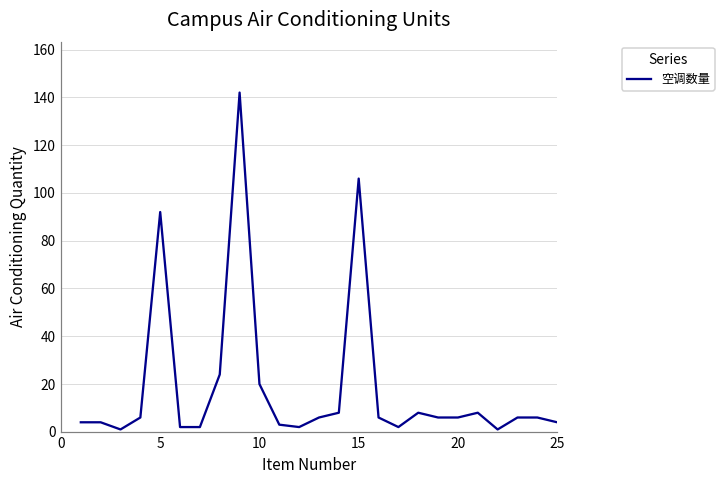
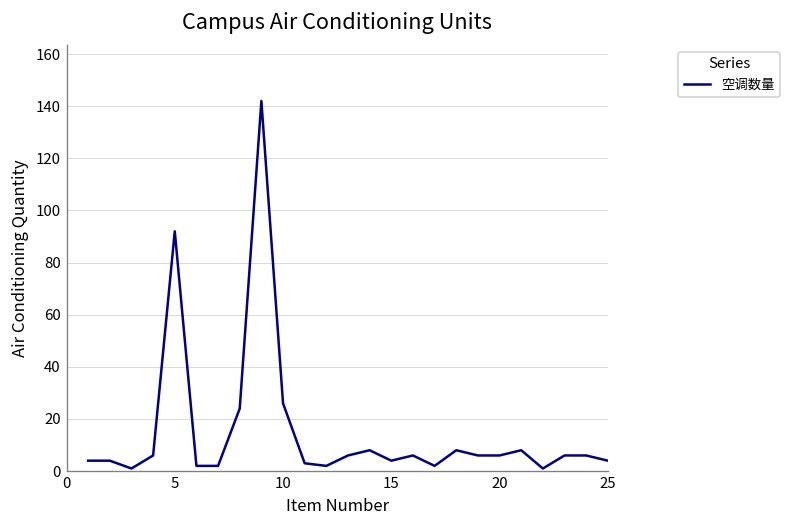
  {
    "5": 92,
-   "10": 20,
-   "15": 106,
+   "10": 26,
+   "15": 4,
    "20": 6,
    "25": 4
  }
